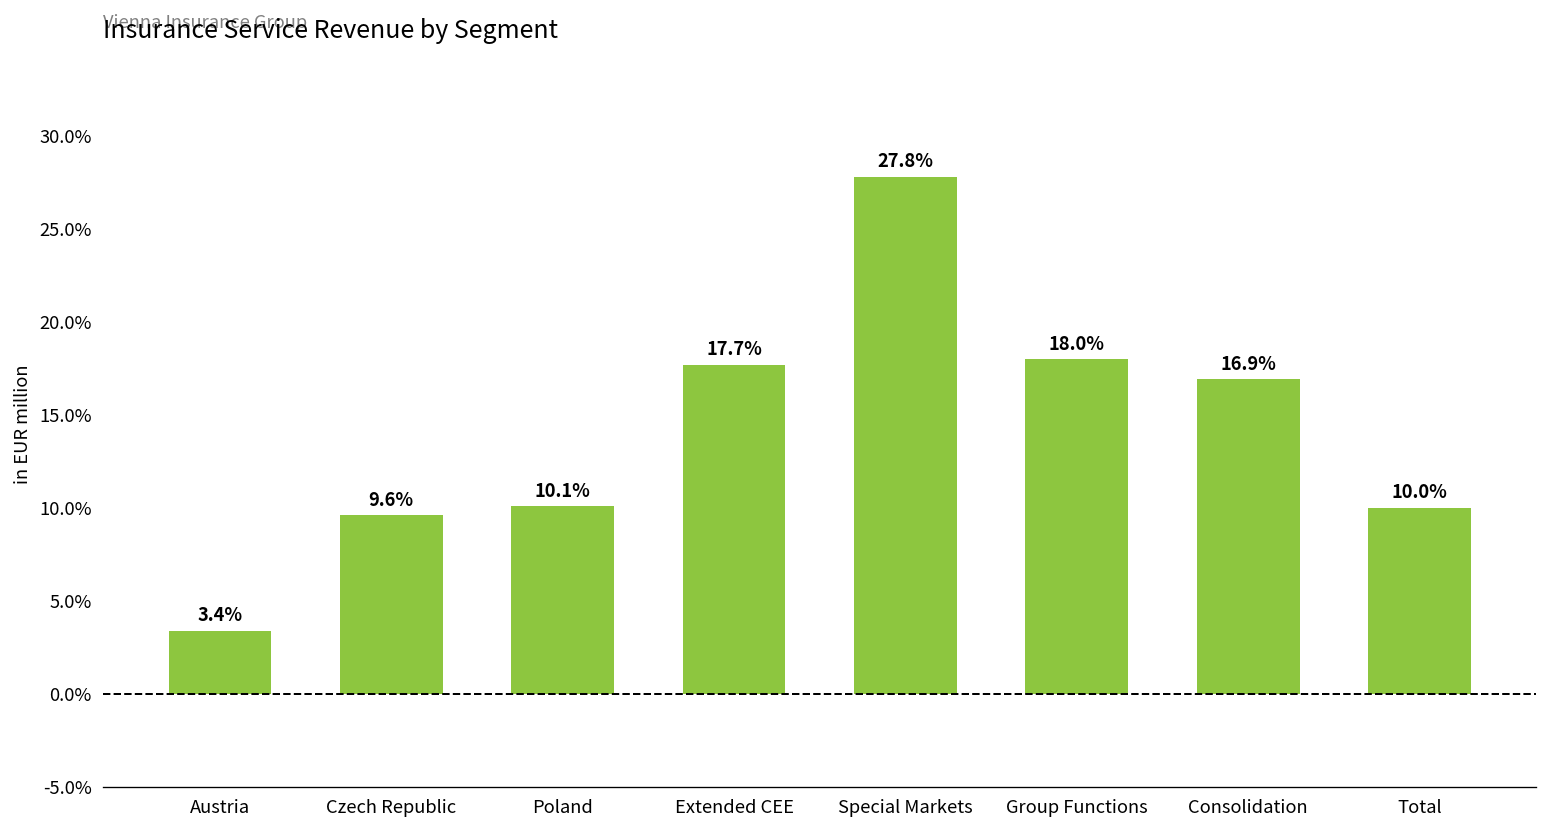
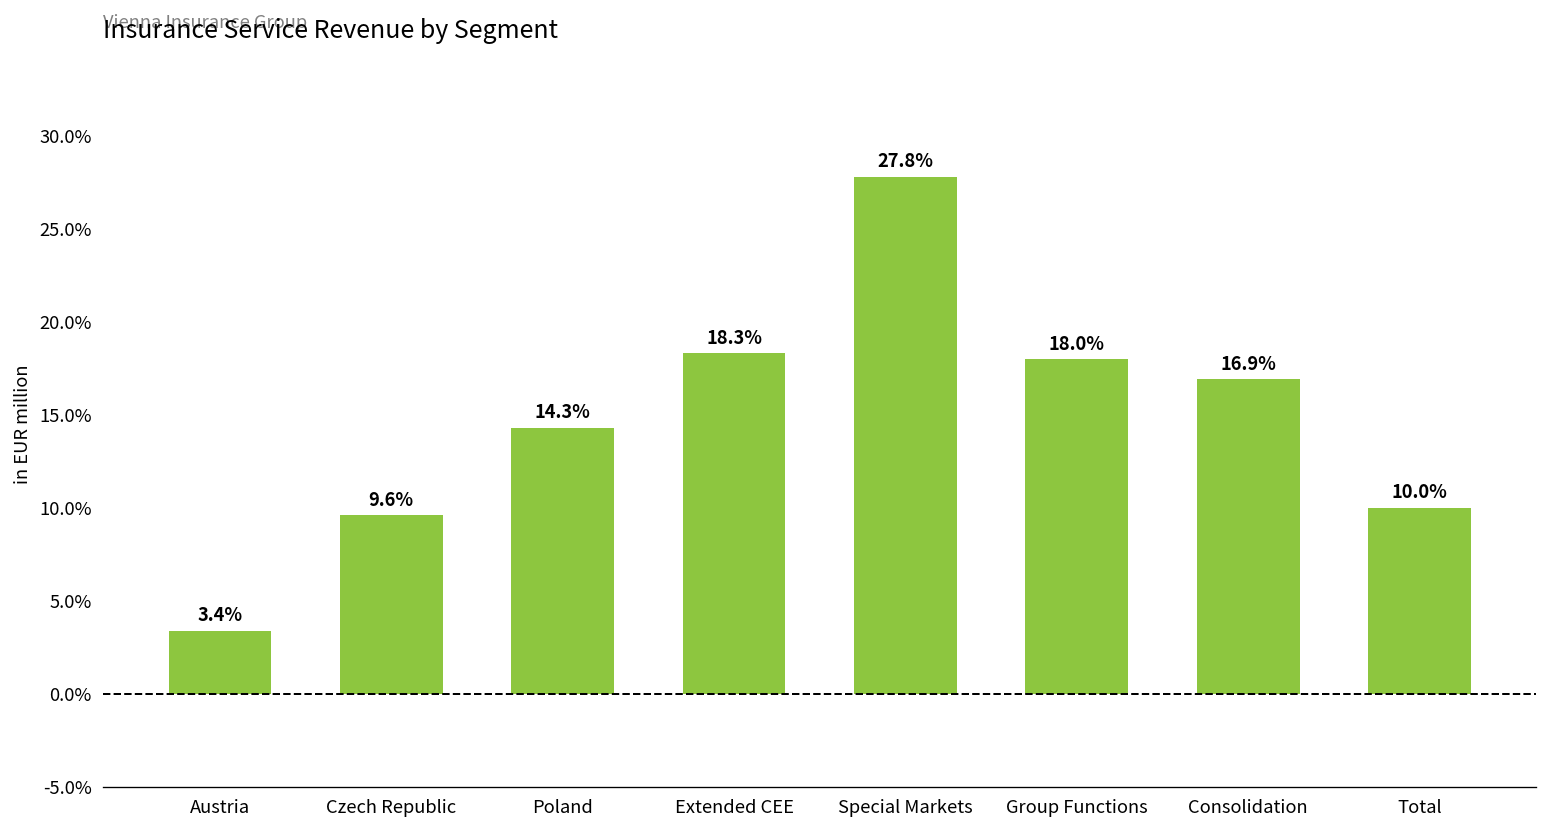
  {
    "Austria": "3.4%",
    "Czech Republic": "9.6%",
-   "Poland": "10.1%",
-   "Extended CEE": "17.7%",
+   "Poland": "14.3%",
+   "Extended CEE": "18.3%",
    "Special Markets": "27.8%",
    "Group Functions": "18.0%",
    "Consolidation": "16.9%",
    "Total": "10.0%"
  }
